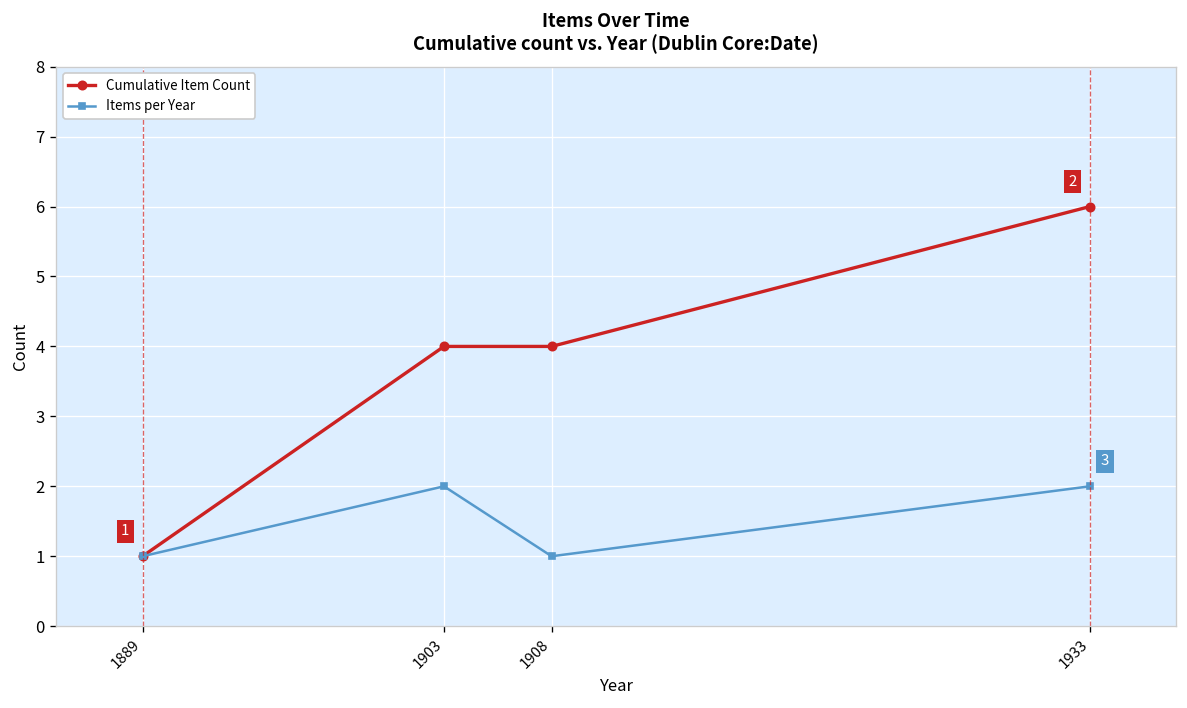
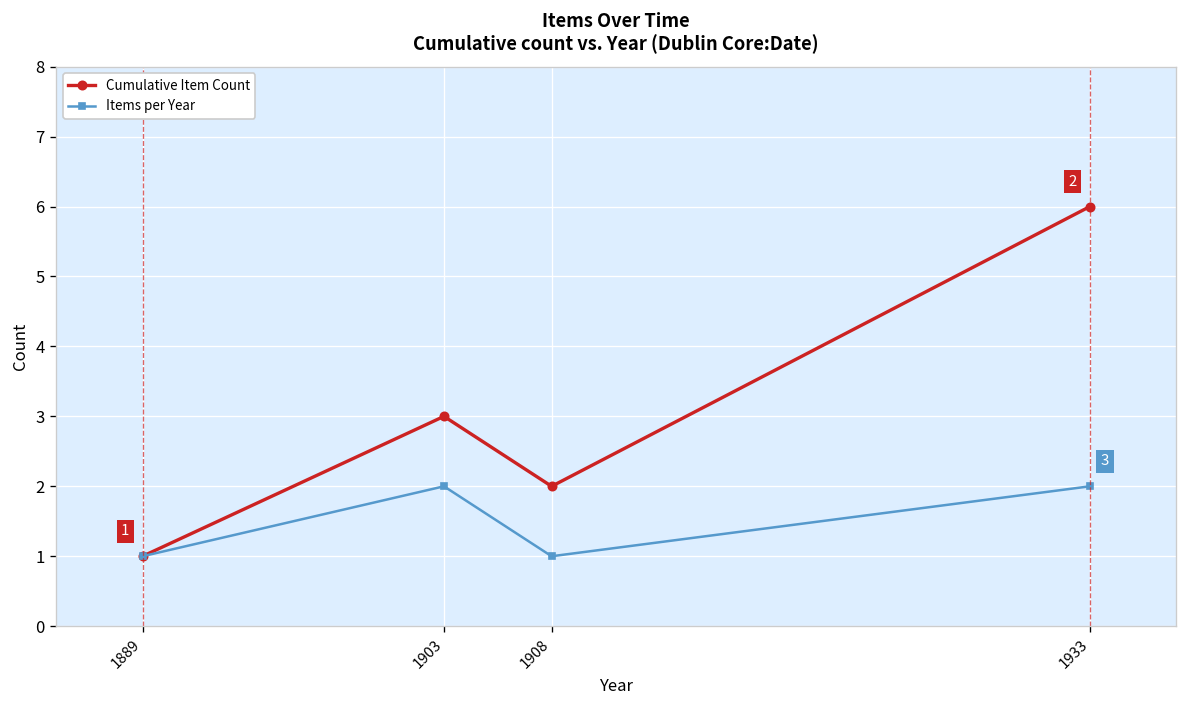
  {
    "Cumulative Item Count": {
-     "1903": 4,
-     "1908": 4
+     "1903": 3,
+     "1908": 2
    },
    "Items per Year": {
      "1903": 2,
      "1908": 1
    }
  }
